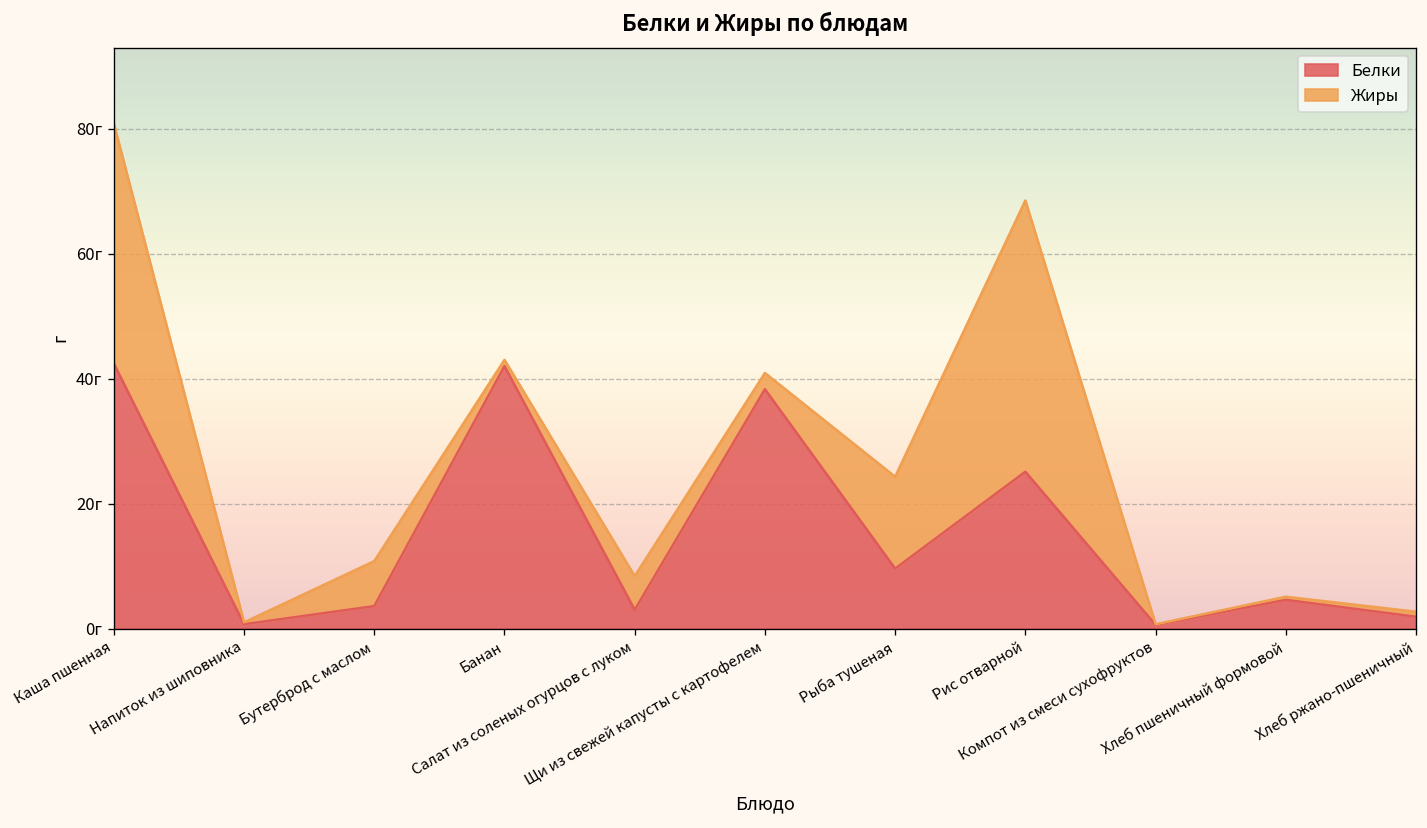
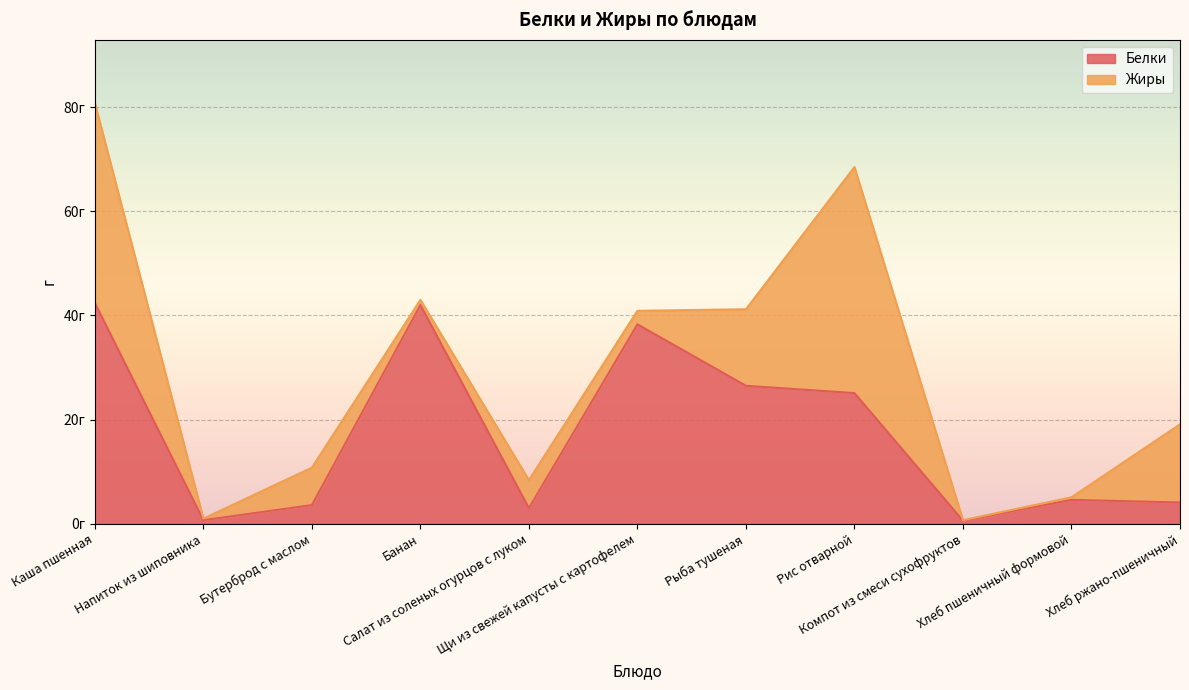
  {
    "Белки": {
      "Каша пшенная": "42г",
      "Бутерброд с маслом": "4г",
      "Банан": "42г",
      "Салат из соленых огурцов с луком": "3г",
      "Щи из свежей капусты с картофелем": "38г",
-     "Рыба тушеная": "10г",
+     "Рыба тушеная": "27г",
      "Рис отварной": "25г",
      "Хлеб пшеничный формовой": "5г",
-     "Хлеб ржано-пшеничный": "2г"
+     "Хлеб ржано-пшеничный": "4г"
    },
    "Жиры": {
      "Каша пшенная": "38г",
      "Бутерброд с маслом": "7г",
      "Банан": "1г",
      "Салат из соленых огурцов с луком": "5г",
      "Щи из свежей капусты с картофелем": "3г",
      "Рыба тушеная": "15г",
      "Рис отварной": "43г",
      "Хлеб пшеничный формовой": "1г",
-     "Хлеб ржано-пшеничный": "1г"
+     "Хлеб ржано-пшеничный": "15г"
    }
  }
